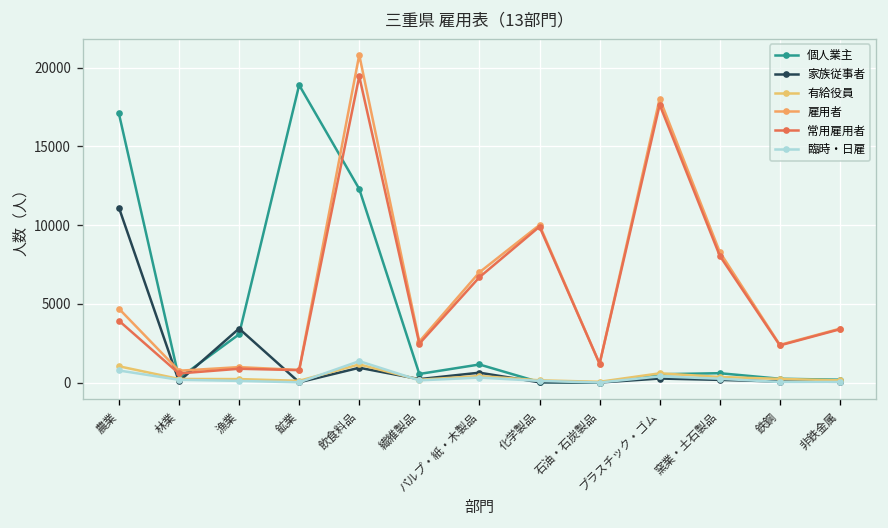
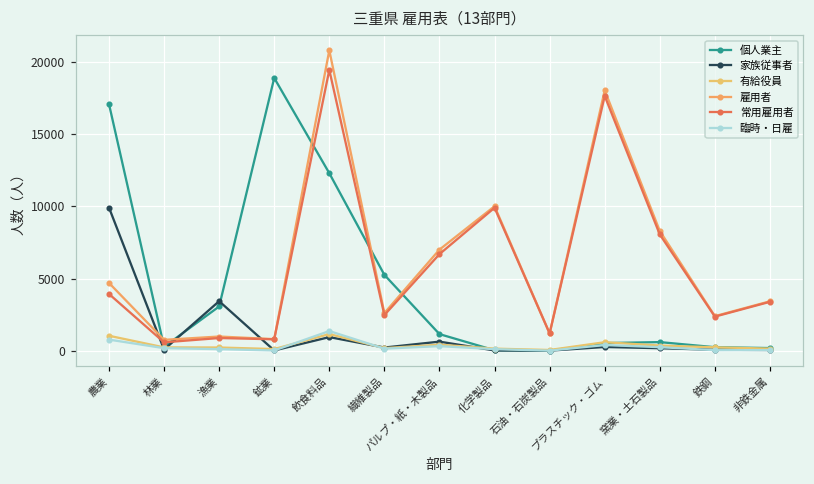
  {
    "個人業主": {
      "農業": 17100,
      "漁業": 3100,
      "鉱業": 18900,
      "飲食料品": 12300,
-     "繊維製品": 500,
+     "繊維製品": 5300,
      "パルプ・紙・木製品": 1100,
      "窯業・土石製品": 600
    },
    "家族従事者": {
-     "農業": 11100,
+     "農業": 9900,
      "漁業": 3400,
      "飲食料品": 900,
      "パルプ・紙・木製品": 600
    },
    "臨時・日雇": {
      "農業": 800,
      "飲食料品": 1400
    }
  }
